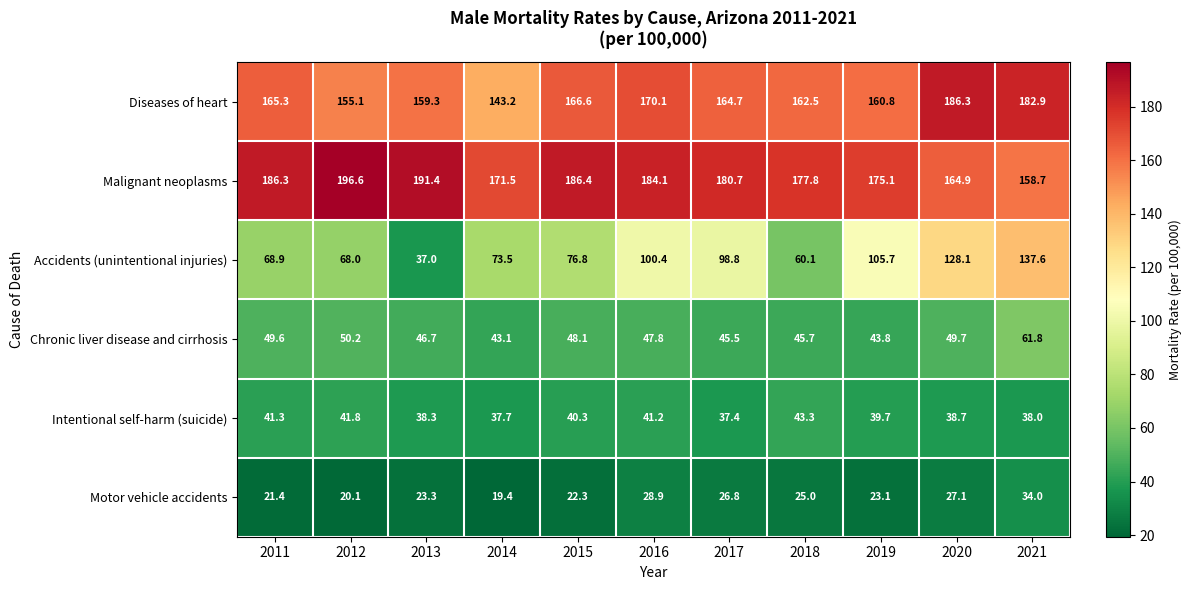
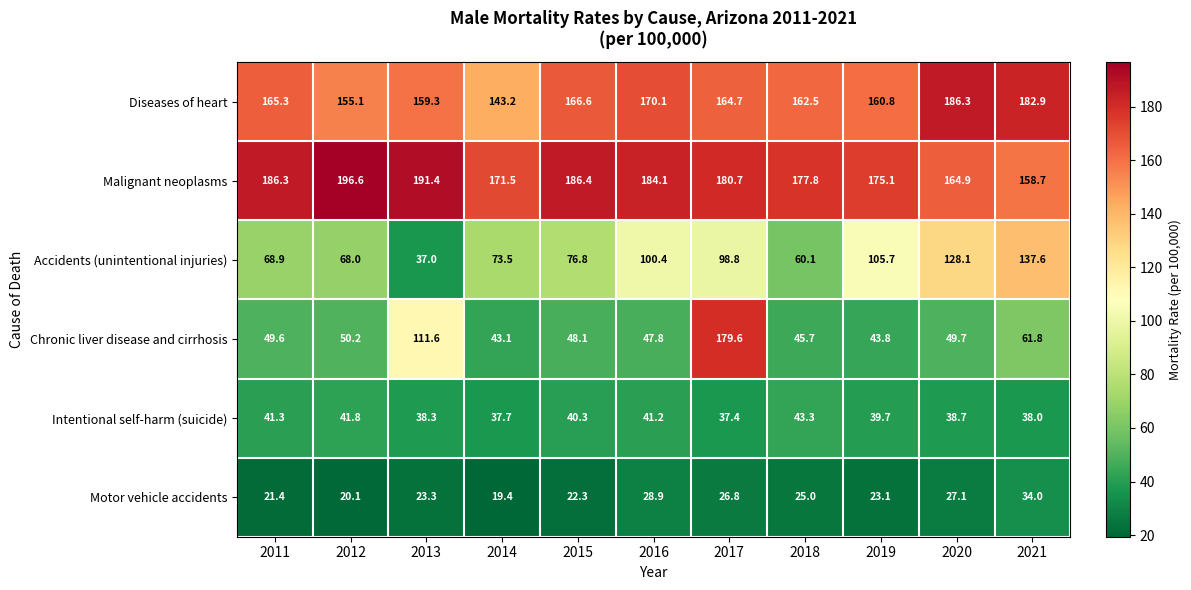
  {
    "Diseases of heart": {
      "2011": 165.3,
      "2012": 155.1,
      "2013": 159.3,
      "2014": 143.2,
      "2015": 166.6,
      "2016": 170.1,
      "2017": 164.7,
      "2018": 162.5,
      "2019": 160.8,
      "2020": 186.3,
      "2021": 182.9
    },
    "Malignant neoplasms": {
      "2011": 186.3,
      "2012": 196.6,
      "2013": 191.4,
      "2014": 171.5,
      "2015": 186.4,
      "2016": 184.1,
      "2017": 180.7,
      "2018": 177.8,
      "2019": 175.1,
      "2020": 164.9,
      "2021": 158.7
    },
    "Accidents (unintentional injuries)": {
      "2011": 68.9,
      "2012": 68.0,
      "2013": 37.0,
      "2014": 73.5,
      "2015": 76.8,
      "2016": 100.4,
      "2017": 98.8,
      "2018": 60.1,
      "2019": 105.7,
      "2020": 128.1,
      "2021": 137.6
    },
    "Chronic liver disease and cirrhosis": {
      "2011": 49.6,
      "2012": 50.2,
-     "2013": 46.7,
+     "2013": 111.6,
      "2014": 43.1,
      "2015": 48.1,
      "2016": 47.8,
-     "2017": 45.5,
+     "2017": 179.6,
      "2018": 45.7,
      "2019": 43.8,
      "2020": 49.7,
      "2021": 61.8
    },
    "Intentional self-harm (suicide)": {
      "2011": 41.3,
      "2012": 41.8,
      "2013": 38.3,
      "2014": 37.7,
      "2015": 40.3,
      "2016": 41.2,
      "2017": 37.4,
      "2018": 43.3,
      "2019": 39.7,
      "2020": 38.7,
      "2021": 38.0
    },
    "Motor vehicle accidents": {
      "2011": 21.4,
      "2012": 20.1,
      "2013": 23.3,
      "2014": 19.4,
      "2015": 22.3,
      "2016": 28.9,
      "2017": 26.8,
      "2018": 25.0,
      "2019": 23.1,
      "2020": 27.1,
      "2021": 34.0
    }
  }
